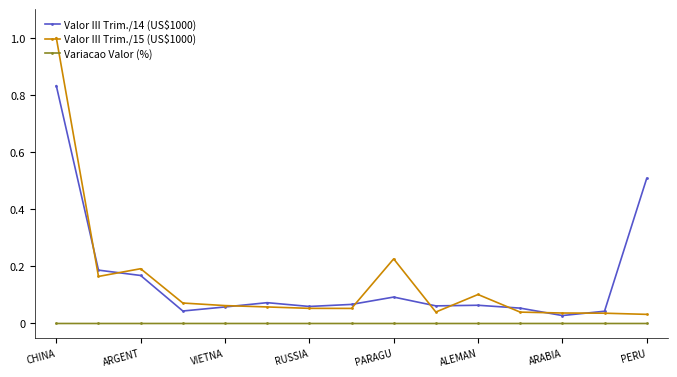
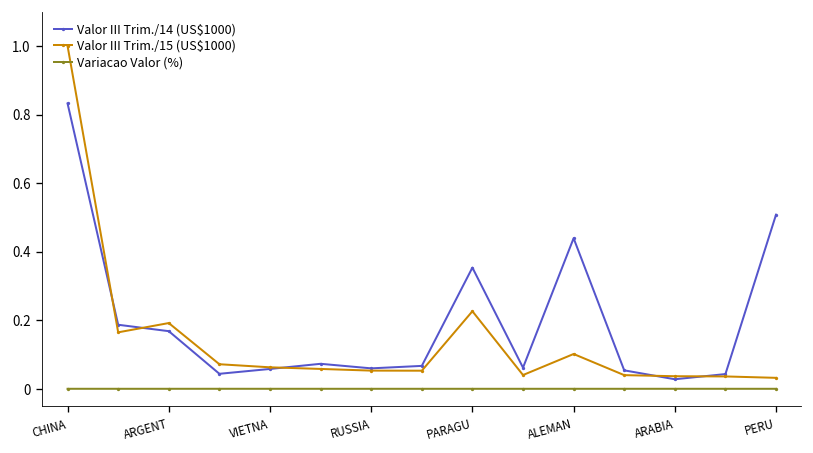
  {
    "Valor III Trim./14 (US$1000)": {
      "CHINA": 0.83,
      "ARGENT": 0.17,
-     "PARAGU": 0.09,
-     "ALEMAN": 0.06,
+     "PARAGU": 0.35,
+     "ALEMAN": 0.44,
      "PERU": 0.51
    },
    "Valor III Trim./15 (US$1000)": {
      "CHINA": 1.00,
      "ARGENT": 0.19,
      "PARAGU": 0.23,
      "ALEMAN": 0.10,
      "PERU": 0.03
    },
    "Variacao Valor (%)": {
      "CHINA": 0.00,
      "ARGENT": 0.00,
      "VIETNA": 0.00,
      "RUSSIA": 0.00,
      "PARAGU": 0.00,
      "ALEMAN": 0.00,
      "ARABIA": 0.00,
      "PERU": 0.00
    }
  }
